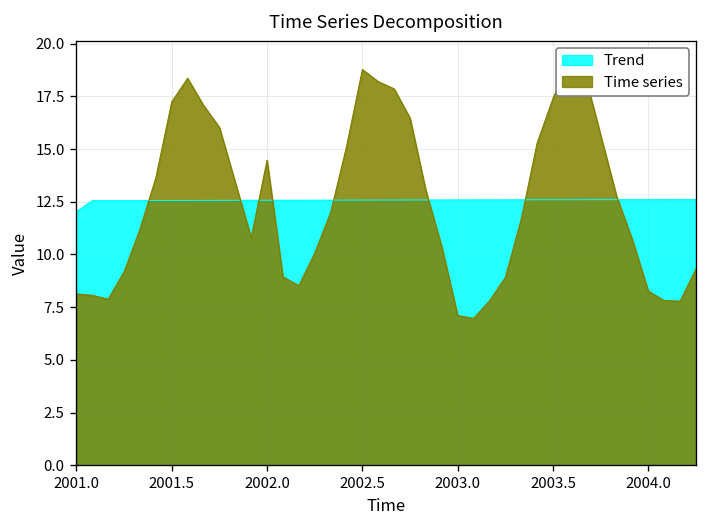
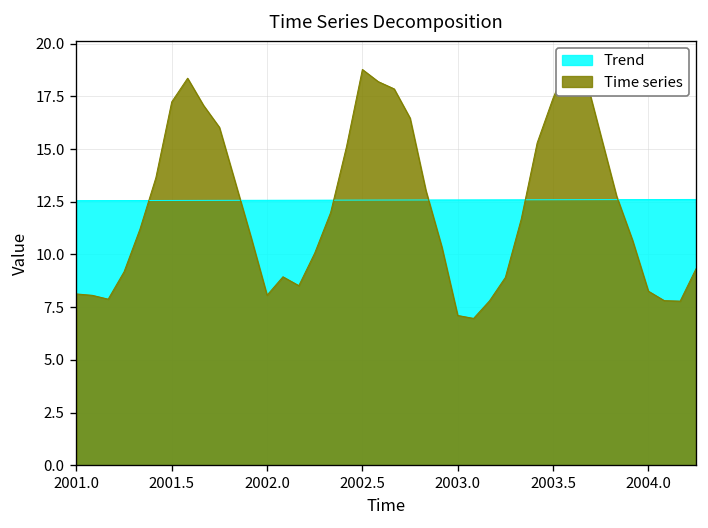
  {
    "Trend": {
-     "2001.0": 12.0,
+     "2001.0": 12.6,
      "2001.5": 12.6,
      "2002.0": 12.6,
      "2002.5": 12.6,
      "2003.0": 12.6,
      "2003.5": 12.6,
      "2004.0": 12.6
    },
    "Time series": {
      "2001.0": 8.1,
      "2001.5": 17.2,
-     "2002.0": 14.5,
+     "2002.0": 8.1,
      "2002.5": 18.8,
      "2003.0": 7.1,
      "2003.5": 17.4,
      "2004.0": 8.3
    }
  }
